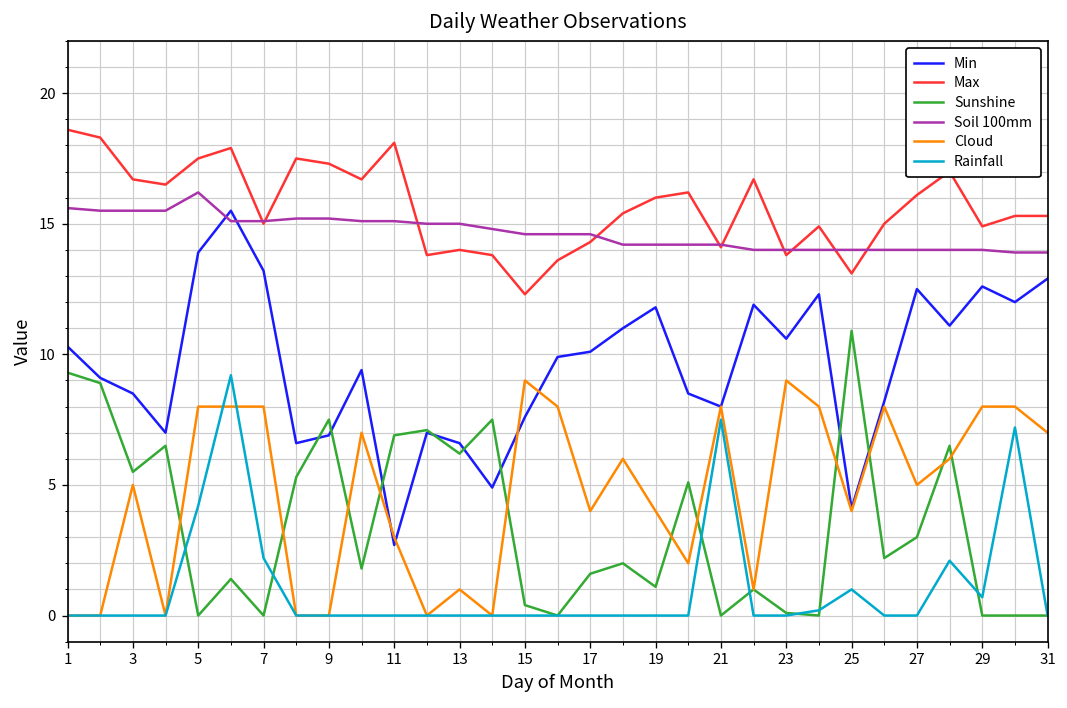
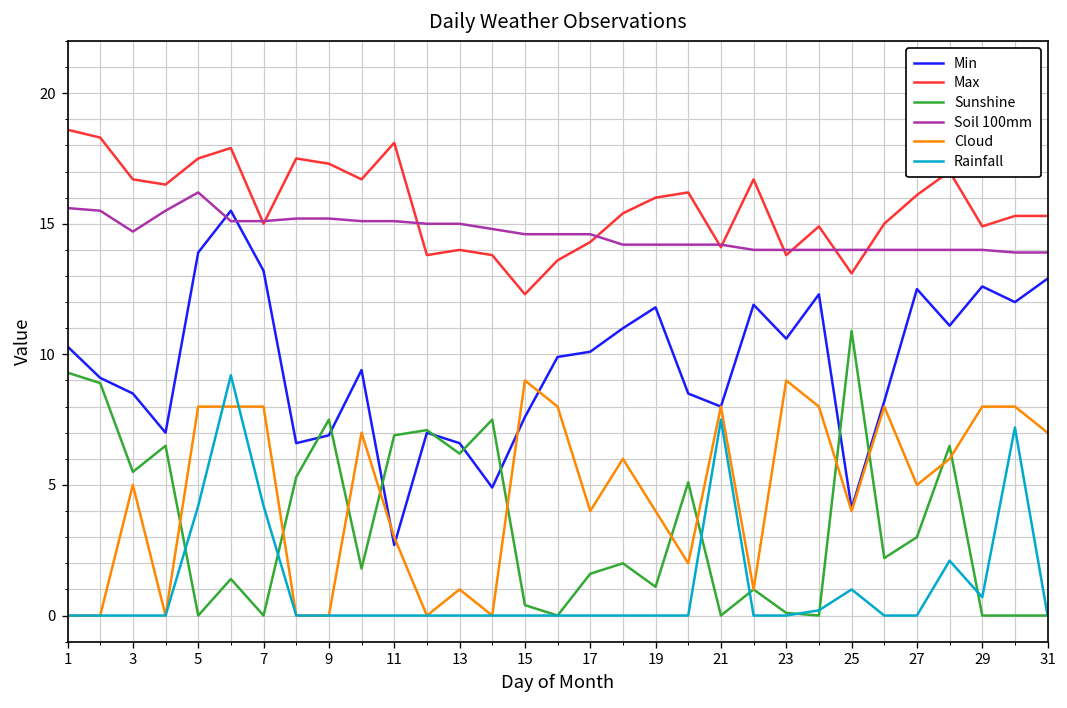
  {
    "Min": {
      "1": 10.3,
      "3": 8.5,
      "5": 13.9,
      "7": 13.2,
      "9": 6.9,
      "11": 2.7,
      "13": 6.6,
      "15": 7.6,
      "17": 10.1,
      "19": 11.8,
      "23": 10.6,
      "27": 12.5,
      "29": 12.6,
      "31": 12.9
    },
    "Max": {
      "1": 18.6,
      "3": 16.7,
      "5": 17.5,
      "9": 17.3,
      "11": 18.1,
      "13": 14.0,
      "15": 12.3,
      "17": 14.3,
      "19": 16.0,
      "23": 13.8,
      "25": 13.1,
      "27": 16.1,
      "29": 14.9,
      "31": 15.3
    },
    "Sunshine": {
      "1": 9.3,
      "3": 5.5,
      "5": 0.0,
      "7": 0.0,
      "9": 7.5,
      "11": 6.9,
      "13": 6.2,
      "15": 0.4,
      "17": 1.6,
      "19": 1.1,
      "21": 0.0,
      "25": 10.9,
      "27": 3.0,
      "29": 0.0
    },
    "Soil 100mm": {
      "1": 15.6,
-     "3": 15.5,
+     "3": 14.7,
      "5": 16.2,
      "9": 15.2,
      "11": 15.1,
      "13": 15.0,
      "15": 14.6,
      "17": 14.6,
      "19": 14.2,
      "23": 14.0,
      "25": 14.0,
      "27": 14.0,
      "29": 14.0,
      "31": 13.9
    },
    "Cloud": {
      "3": 5.0,
      "5": 8.0,
      "7": 8.0,
      "11": 3.0,
      "13": 1.0,
      "15": 9.0,
      "17": 4.0,
      "19": 4.0,
      "23": 9.0,
      "27": 5.0,
      "29": 8.0,
      "31": 7.0
    },
    "Rainfall": {
      "3": 0.0,
      "5": 4.2,
-     "7": 2.2,
+     "7": 4.2,
      "11": 0.0,
      "13": 0.0,
      "15": 0.0,
      "17": 0.0,
      "19": 0.0,
      "21": 7.5,
      "25": 1.0,
      "27": 0.0,
      "29": 0.7
    }
  }
